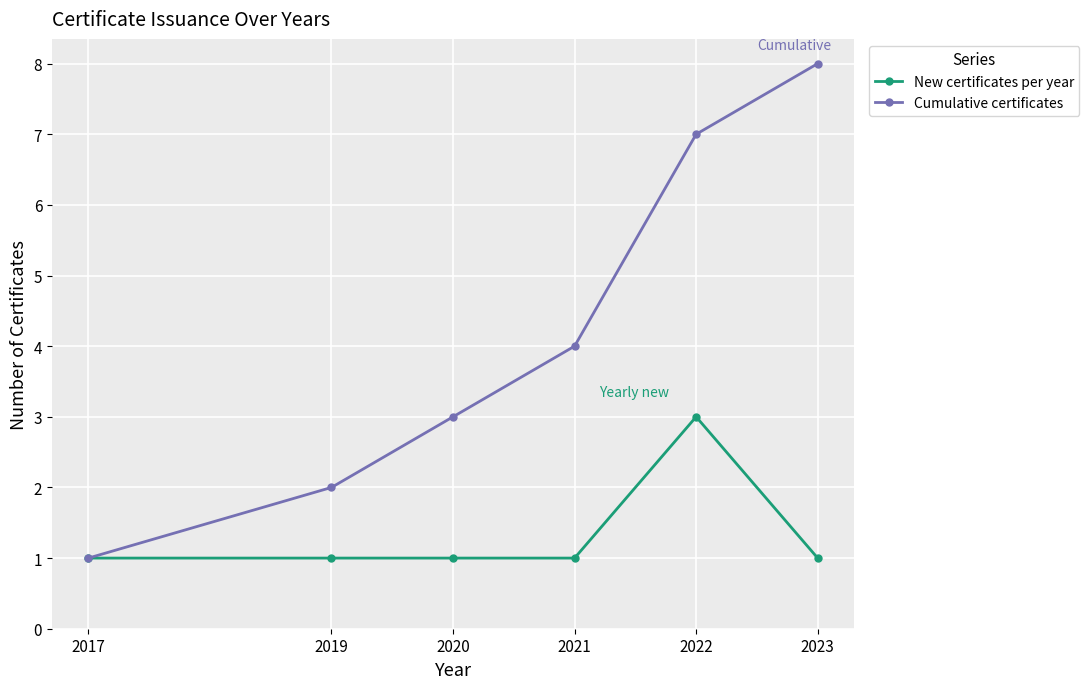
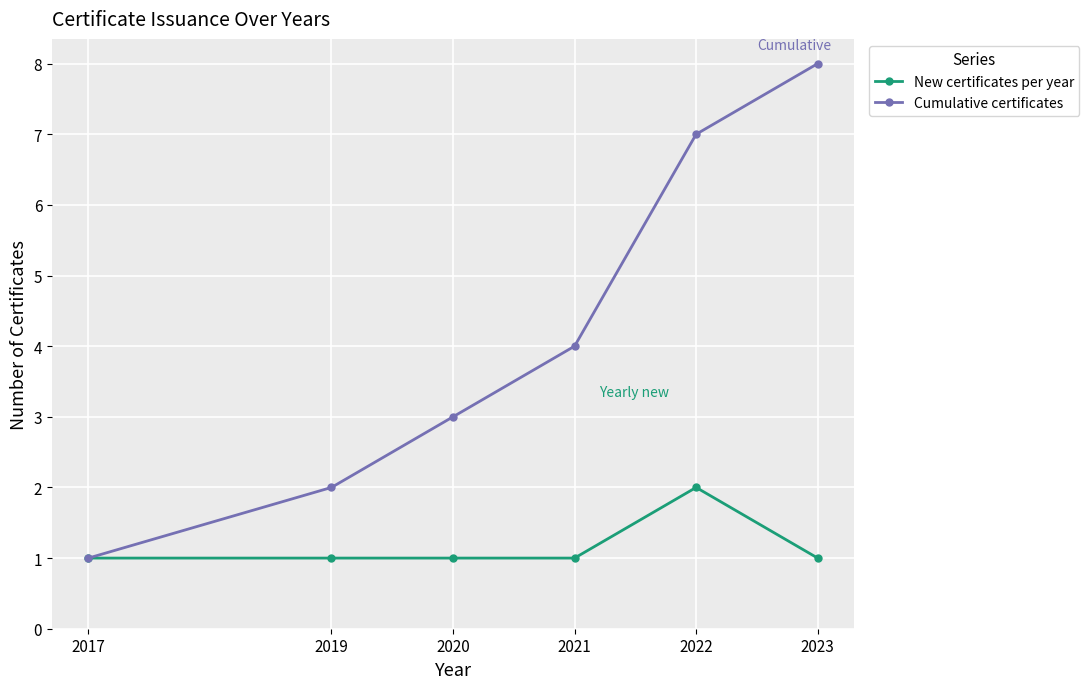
  {
    "New certificates per year": {
      "2019": 1,
      "2020": 1,
      "2021": 1,
-     "2022": 3,
+     "2022": 2,
      "2023": 1
    },
    "Cumulative certificates": {
      "2019": 2,
      "2020": 3,
      "2021": 4,
      "2022": 7,
      "2023": 8
    }
  }
